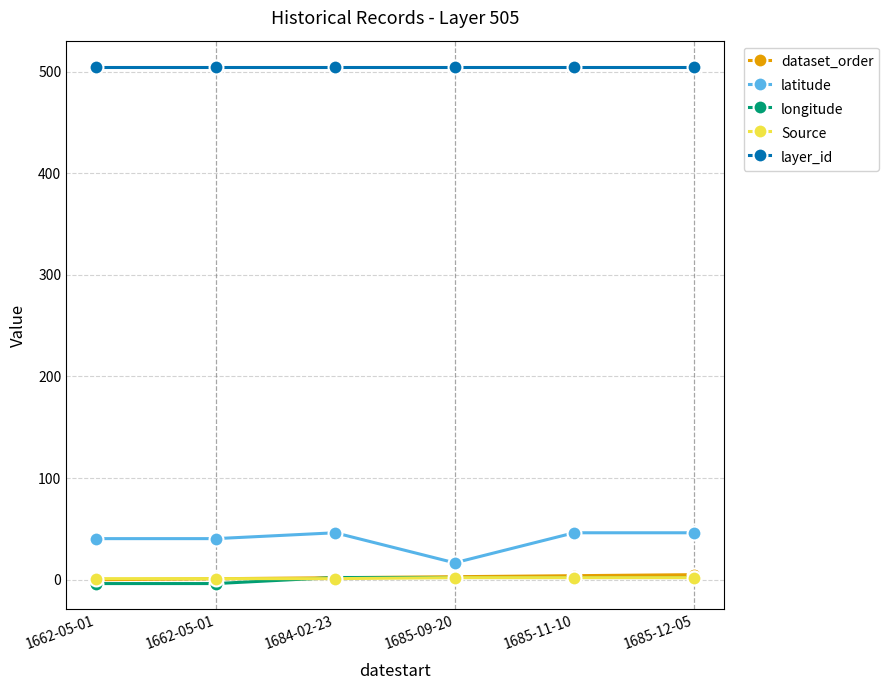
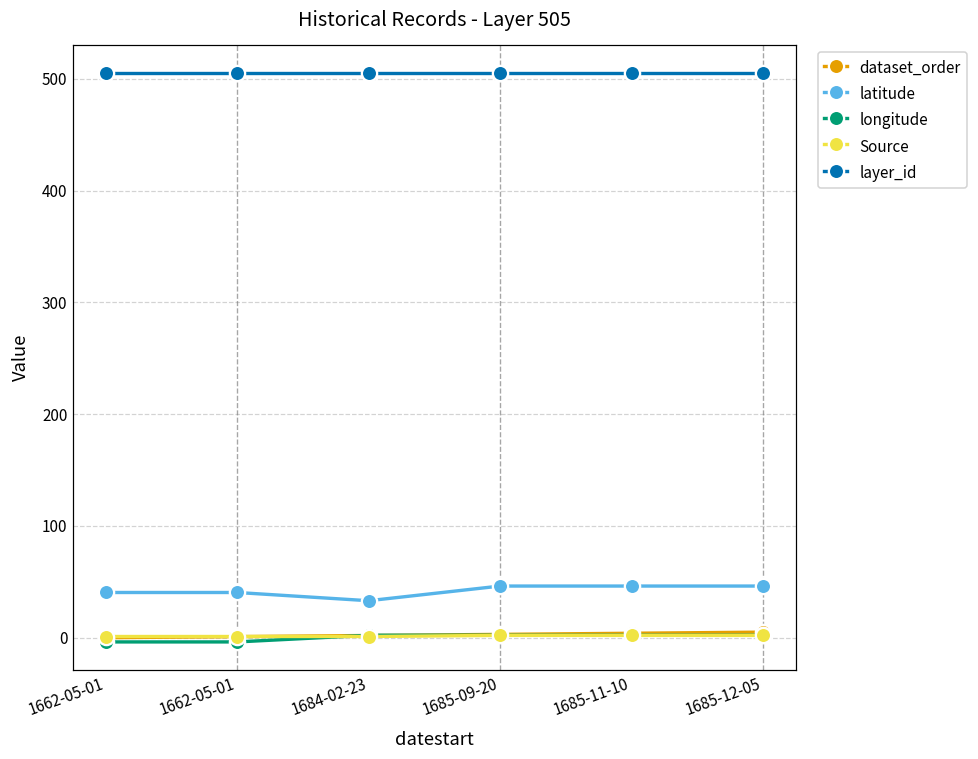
  {
    "dataset_order": {
      "1685-12-05": 5
    },
    "latitude": {
-     "1684-02-23": 46,
-     "1685-09-20": 17,
+     "1684-02-23": 33,
+     "1685-09-20": 46,
      "1685-11-10": 46,
      "1685-12-05": 46
    },
    "layer_id": {
      "1684-02-23": 505,
      "1685-09-20": 505,
      "1685-11-10": 505,
      "1685-12-05": 505
    }
  }
